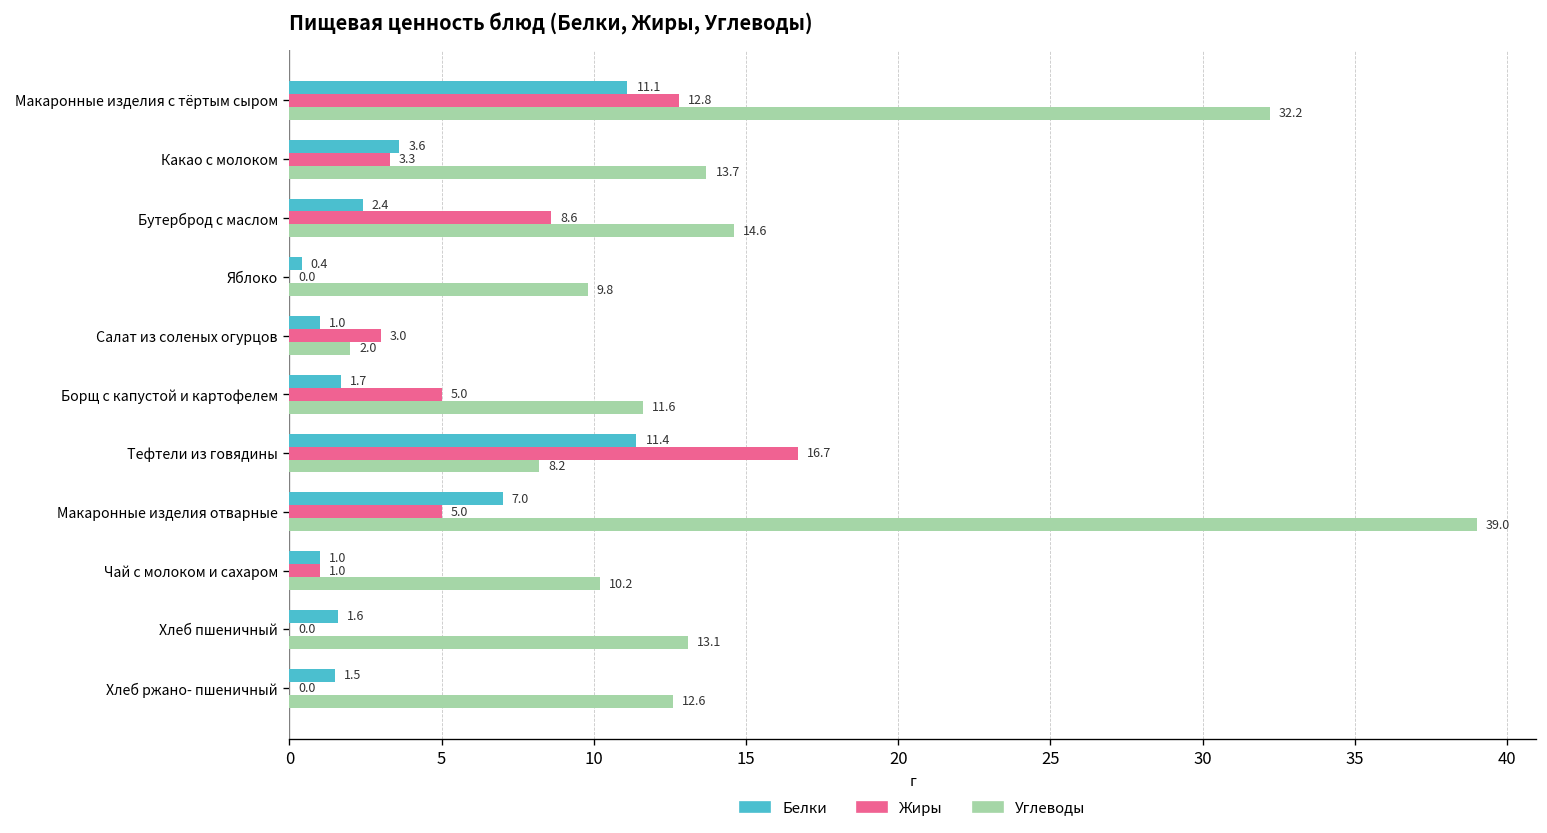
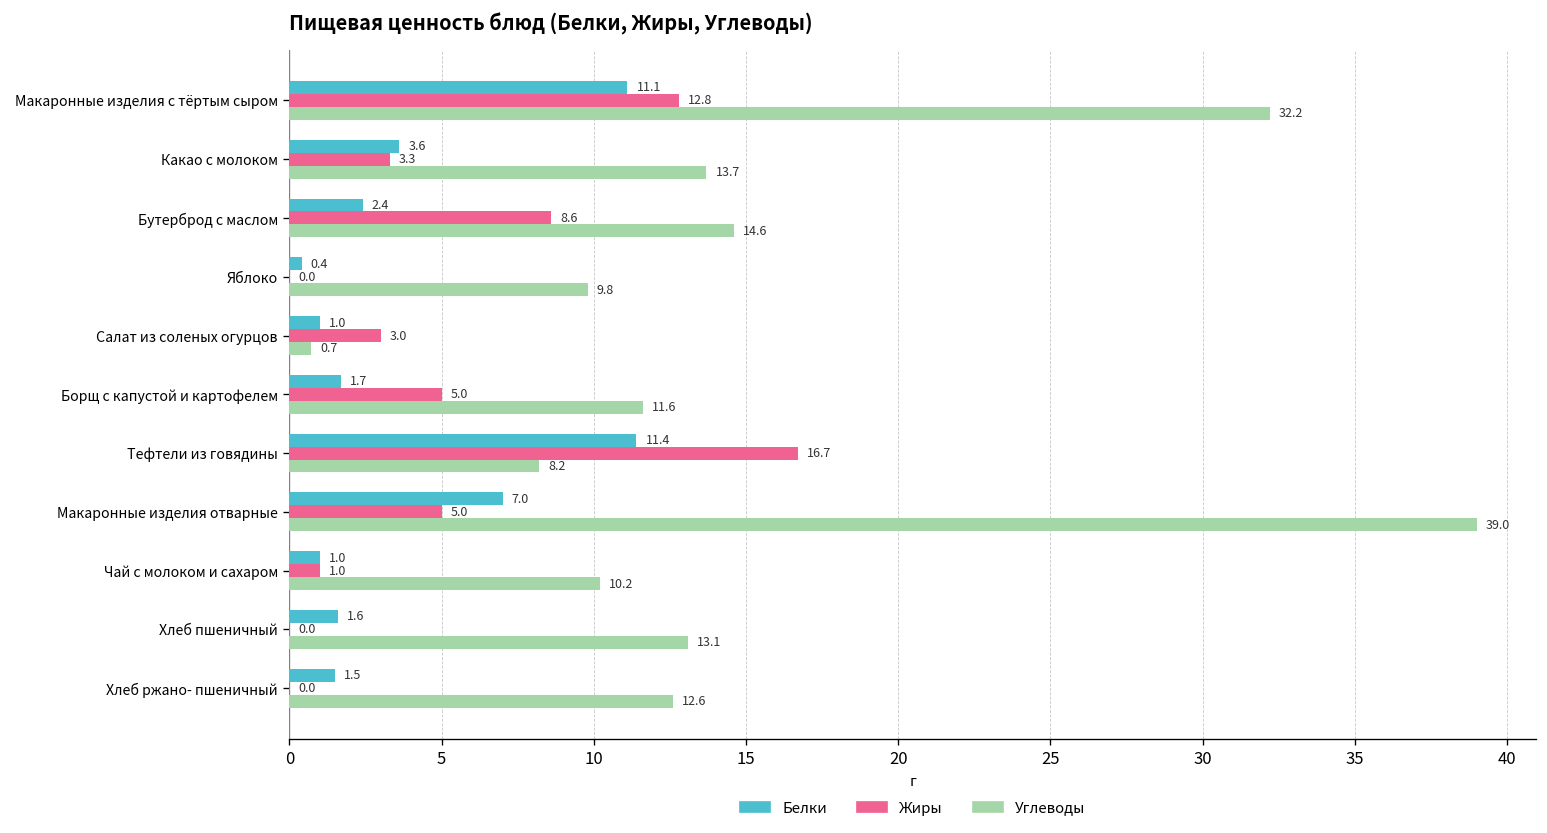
  {
    "Белки": {
      "Макаронные изделия с тёртым сыром": 11.1,
      "Какао с молоком": 3.6,
      "Бутерброд с маслом": 2.4,
      "Яблоко": 0.4,
      "Салат из соленых огурцов": 1.0,
      "Борщ с капустой и картофелем": 1.7,
      "Тефтели из говядины": 11.4,
      "Макаронные изделия отварные": 7.0,
      "Чай с молоком и сахаром": 1.0,
      "Хлеб пшеничный": 1.6,
      "Хлеб ржано- пшеничный": 1.5
    },
    "Жиры": {
      "Макаронные изделия с тёртым сыром": 12.8,
      "Какао с молоком": 3.3,
      "Бутерброд с маслом": 8.6,
      "Яблоко": 0.0,
      "Салат из соленых огурцов": 3.0,
      "Борщ с капустой и картофелем": 5.0,
      "Тефтели из говядины": 16.7,
      "Макаронные изделия отварные": 5.0,
      "Чай с молоком и сахаром": 1.0,
      "Хлеб пшеничный": 0.0,
      "Хлеб ржано- пшеничный": 0.0
    },
    "Углеводы": {
      "Макаронные изделия с тёртым сыром": 32.2,
      "Какао с молоком": 13.7,
      "Бутерброд с маслом": 14.6,
      "Яблоко": 9.8,
-     "Салат из соленых огурцов": 2.0,
+     "Салат из соленых огурцов": 0.7,
      "Борщ с капустой и картофелем": 11.6,
      "Тефтели из говядины": 8.2,
      "Макаронные изделия отварные": 39.0,
      "Чай с молоком и сахаром": 10.2,
      "Хлеб пшеничный": 13.1,
      "Хлеб ржано- пшеничный": 12.6
    }
  }
